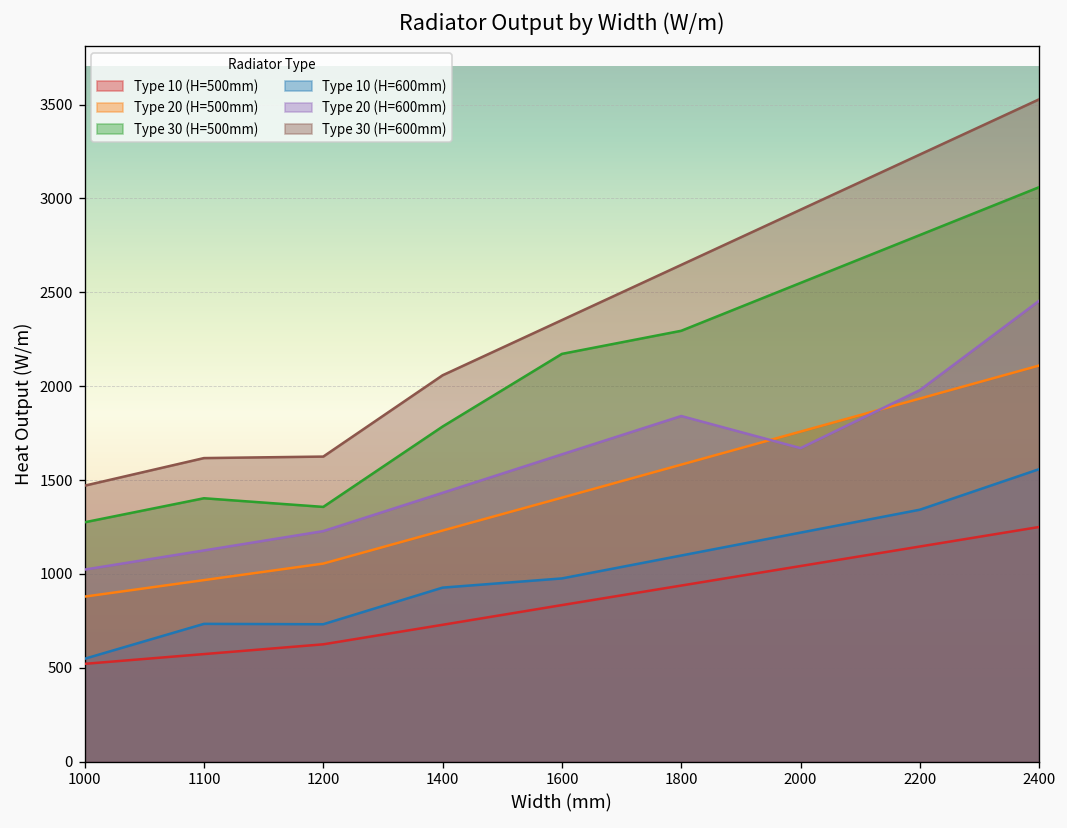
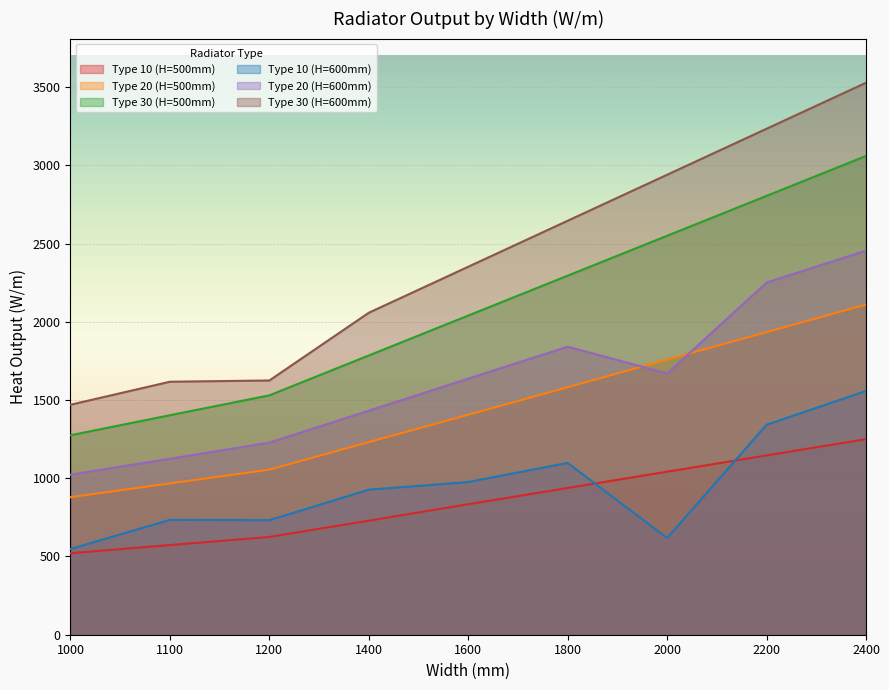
  {
    "Type 30 (H=500mm)": {
      "1000": 1280,
      "1100": 1400,
-     "1200": 1360,
+     "1200": 1530,
      "1400": 1790,
-     "1600": 2170,
+     "1600": 2040,
      "1800": 2300,
      "2000": 2550,
      "2200": 2810,
      "2400": 3060
    },
    "Type 10 (H=600mm)": {
      "1000": 550,
      "1100": 730,
      "1200": 730,
      "1400": 930,
      "1600": 980,
      "1800": 1100,
-     "2000": 1220,
+     "2000": 620,
      "2200": 1340,
      "2400": 1560
    },
    "Type 20 (H=600mm)": {
      "1000": 1020,
      "1100": 1130,
      "1200": 1230,
      "1400": 1430,
      "1600": 1640,
      "1800": 1840,
      "2000": 1670,
-     "2200": 1980,
+     "2200": 2250,
      "2400": 2460
    }
  }
